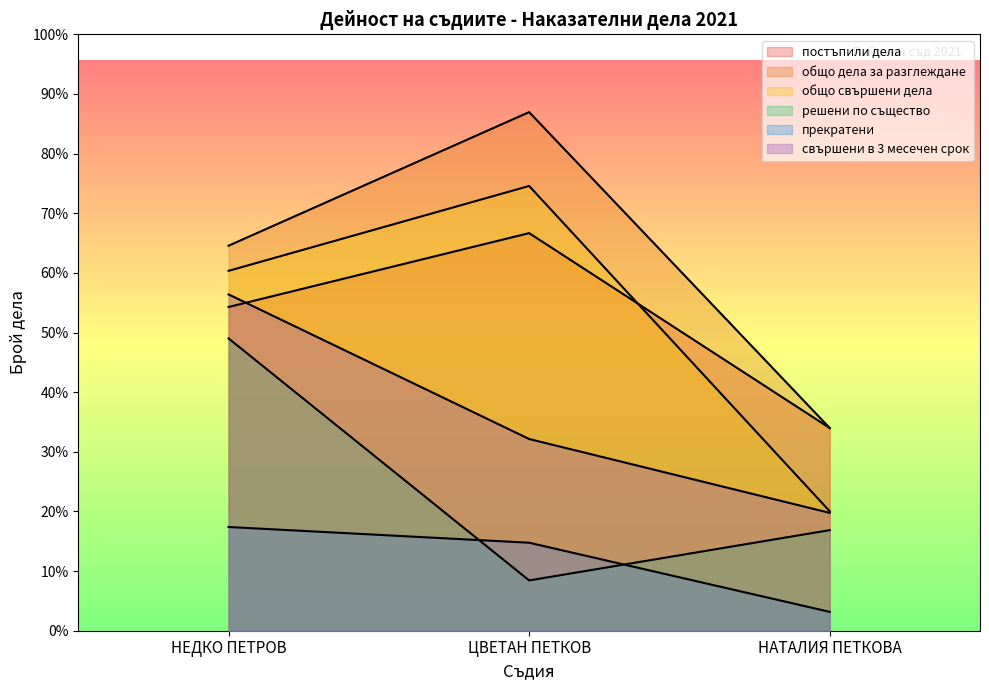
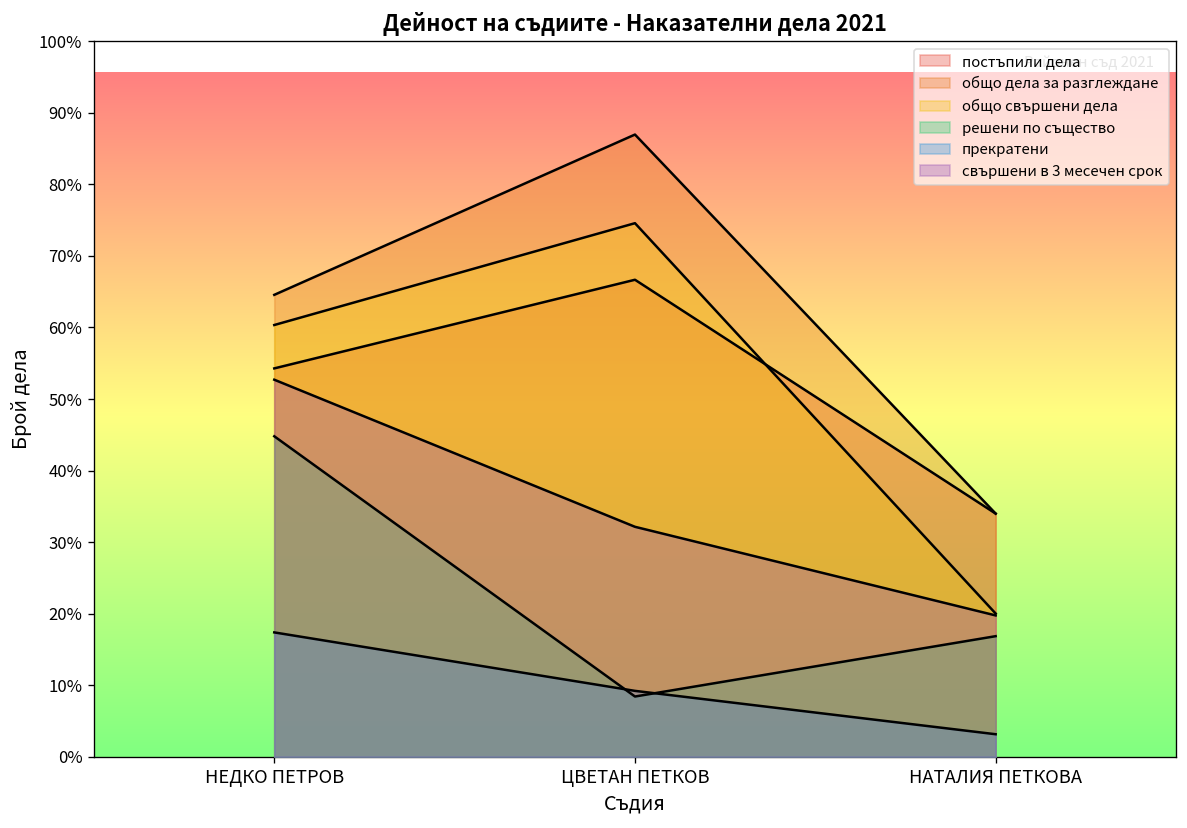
  {
    "решени по същество": {
-     "НЕДКО ПЕТРОВ": "49%",
+     "НЕДКО ПЕТРОВ": "45%",
      "ЦВЕТАН ПЕТКОВ": "8%",
      "НАТАЛИЯ ПЕТКОВА": "17%"
    },
    "прекратени": {
      "НЕДКО ПЕТРОВ": "17%",
-     "ЦВЕТАН ПЕТКОВ": "15%",
+     "ЦВЕТАН ПЕТКОВ": "9%",
      "НАТАЛИЯ ПЕТКОВА": "3%"
    },
    "свършени в 3 месечен срок": {
-     "НЕДКО ПЕТРОВ": "56%",
+     "НЕДКО ПЕТРОВ": "53%",
      "ЦВЕТАН ПЕТКОВ": "32%"
    }
  }
